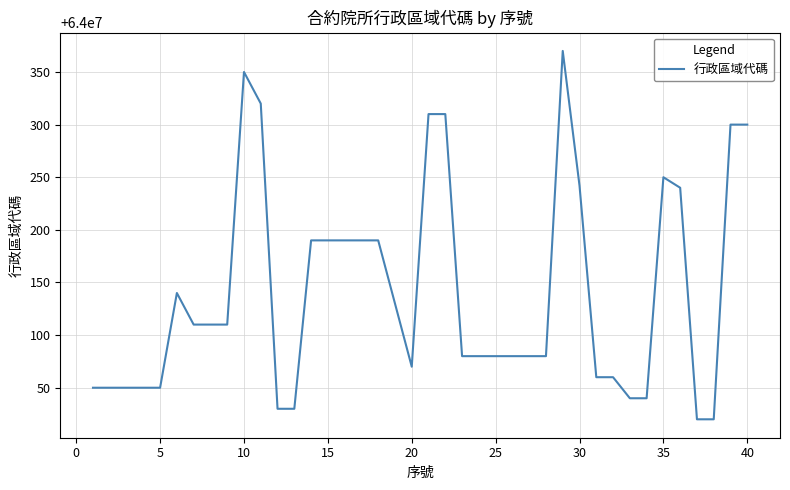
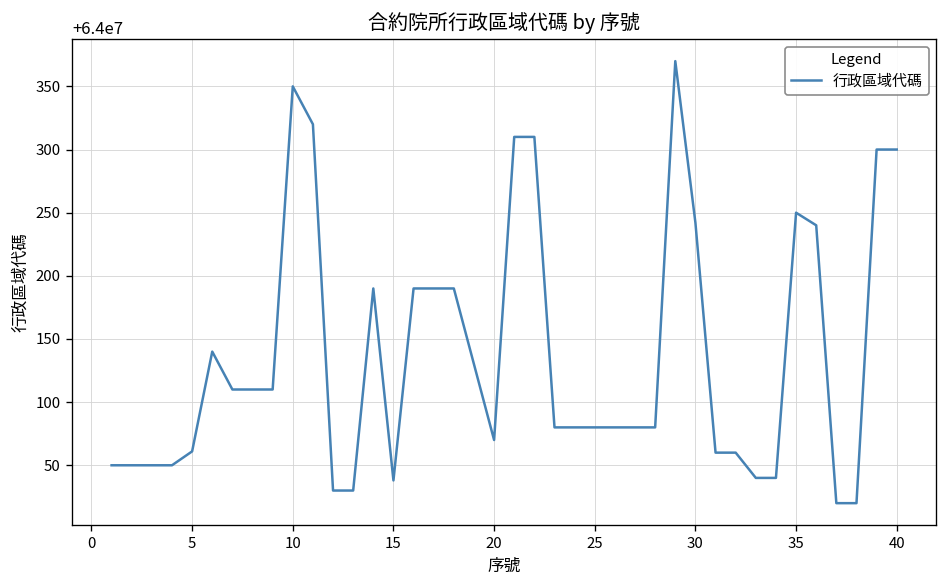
  {
-   "5": 64000050,
+   "5": 64000061,
    "10": 64000350,
-   "15": 64000190,
+   "15": 64000038,
    "20": 64000070,
    "25": 64000080,
    "30": 64000242,
    "35": 64000250,
    "40": 64000300
  }
